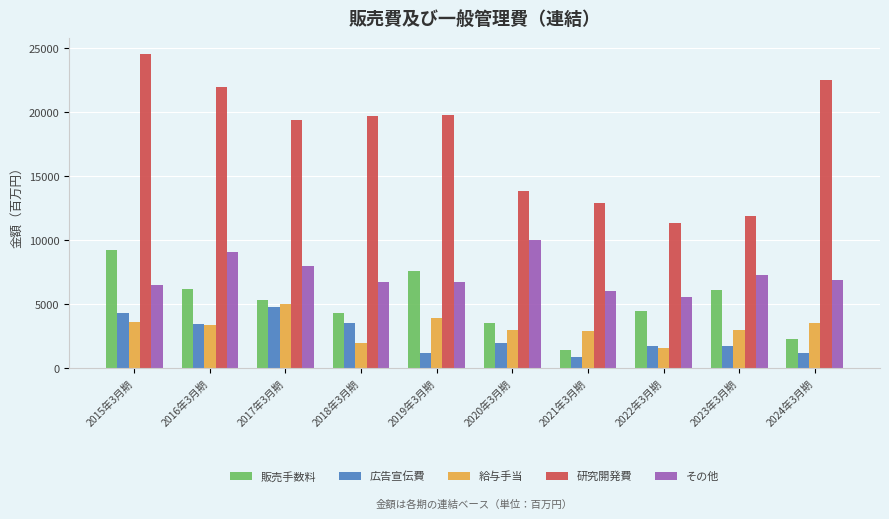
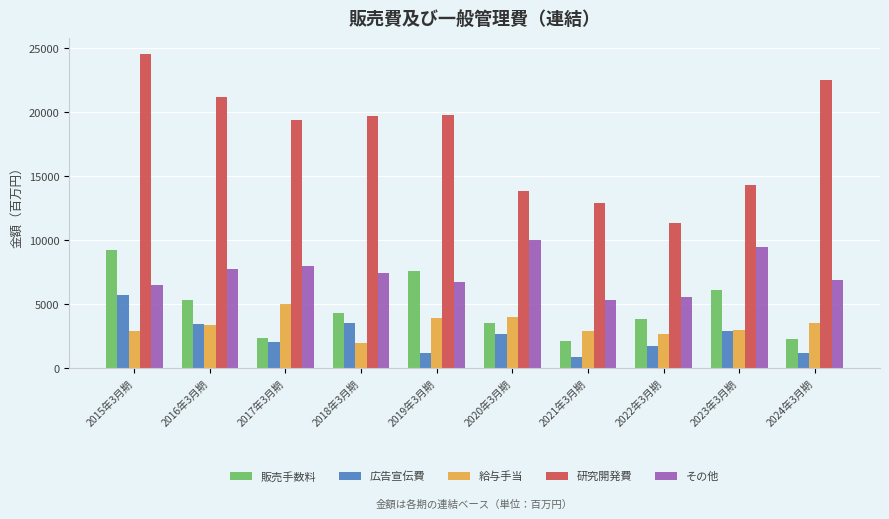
  {
    "販売手数料": {
      "2015年3月期": 9200,
-     "2016年3月期": 6200,
-     "2017年3月期": 5400,
+     "2016年3月期": 5400,
+     "2017年3月期": 2400,
      "2018年3月期": 4300,
      "2019年3月期": 7600,
      "2020年3月期": 3500,
-     "2021年3月期": 1500,
-     "2022年3月期": 4500,
+     "2021年3月期": 2200,
+     "2022年3月期": 3900,
      "2023年3月期": 6100,
      "2024年3月期": 2300
    },
    "広告宣伝費": {
-     "2015年3月期": 4300,
+     "2015年3月期": 5700,
      "2016年3月期": 3500,
-     "2017年3月期": 4800,
+     "2017年3月期": 2000,
      "2018年3月期": 3600,
      "2019年3月期": 1200,
-     "2020年3月期": 1900,
+     "2020年3月期": 2600,
      "2021年3月期": 900,
      "2022年3月期": 1700,
-     "2023年3月期": 1700,
+     "2023年3月期": 2900,
      "2024年3月期": 1200
    },
    "給与手当": {
-     "2015年3月期": 3600,
+     "2015年3月期": 3000,
      "2016年3月期": 3400,
      "2017年3月期": 5000,
      "2018年3月期": 2000,
      "2019年3月期": 4000,
-     "2020年3月期": 3000,
+     "2020年3月期": 4000,
      "2021年3月期": 2900,
-     "2022年3月期": 1600,
+     "2022年3月期": 2700,
      "2023年3月期": 3000,
      "2024年3月期": 3500
    },
    "研究開発費": {
      "2015年3月期": 24600,
-     "2016年3月期": 22000,
+     "2016年3月期": 21200,
      "2017年3月期": 19400,
      "2018年3月期": 19700,
      "2019年3月期": 19800,
      "2020年3月期": 13800,
      "2021年3月期": 12900,
      "2022年3月期": 11300,
-     "2023年3月期": 11900,
+     "2023年3月期": 14300,
      "2024年3月期": 22500
    },
    "その他": {
      "2015年3月期": 6500,
-     "2016年3月期": 9100,
+     "2016年3月期": 7700,
      "2017年3月期": 8000,
-     "2018年3月期": 6800,
+     "2018年3月期": 7400,
      "2019年3月期": 6700,
      "2020年3月期": 10000,
-     "2021年3月期": 6000,
+     "2021年3月期": 5300,
      "2022年3月期": 5600,
-     "2023年3月期": 7300,
+     "2023年3月期": 9500,
      "2024年3月期": 6900
    }
  }
